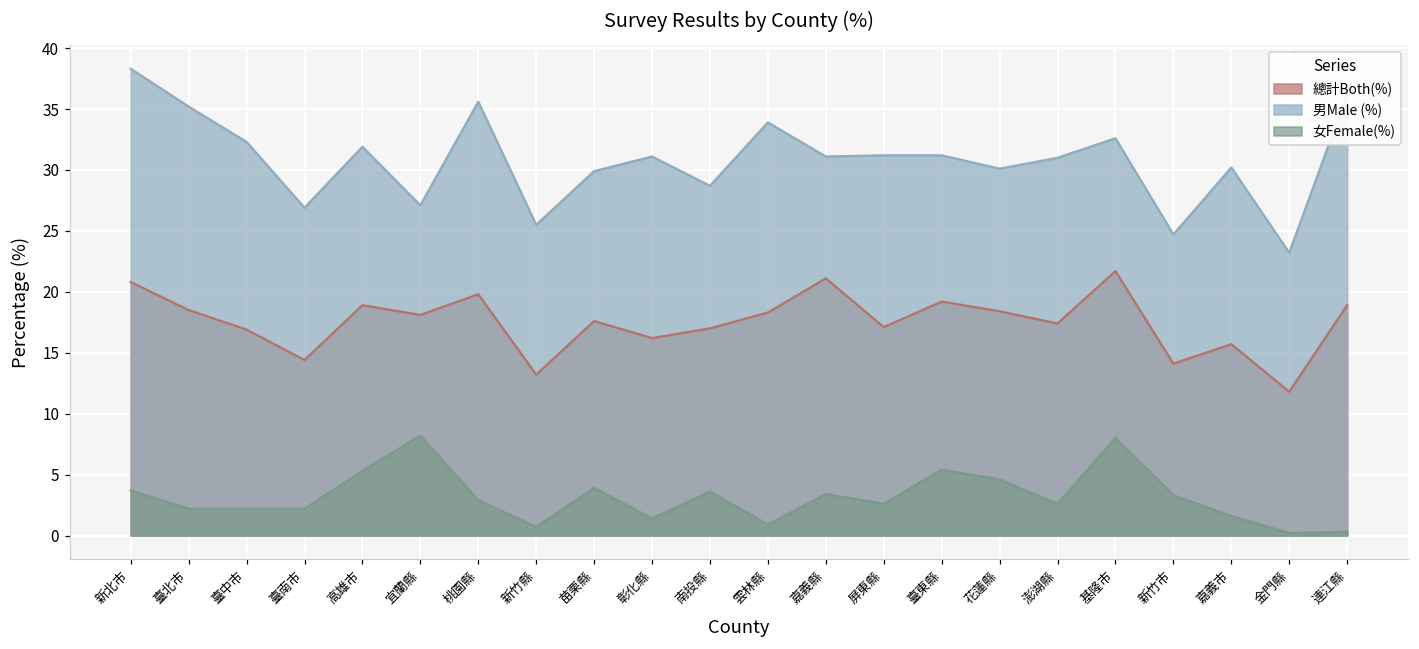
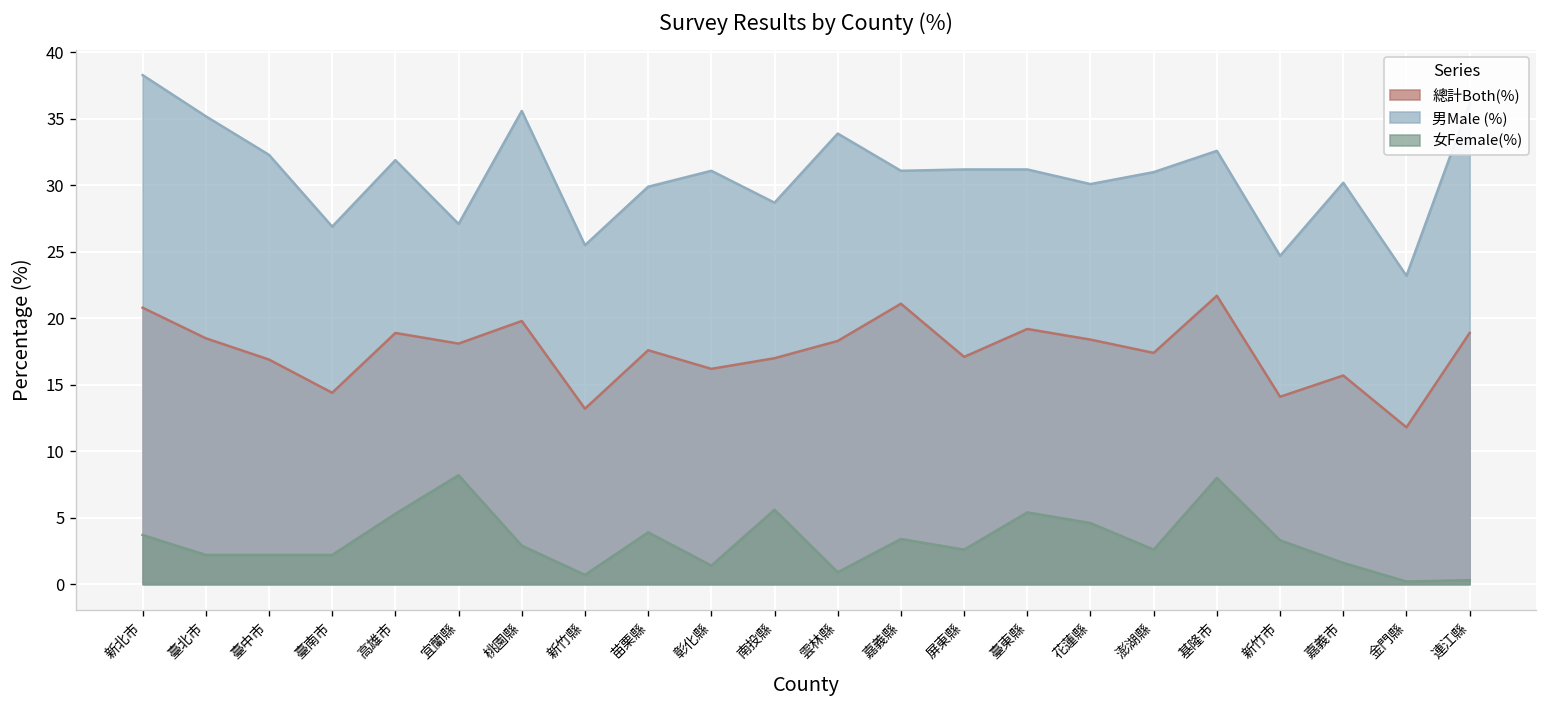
  {
    "總計Both(%)": {
      "新北市": 20.8,
      "臺北市": 18.5,
      "臺中市": 16.9,
      "臺南市": 14.4,
      "高雄市": 18.9,
      "宜蘭縣": 18.1,
      "桃園縣": 19.8,
      "新竹縣": 13.2,
      "苗栗縣": 17.6,
      "彰化縣": 16.2,
      "南投縣": 17.0,
      "雲林縣": 18.3,
      "嘉義縣": 21.1,
      "屏東縣": 17.1,
      "臺東縣": 19.2,
      "花蓮縣": 18.4,
      "澎湖縣": 17.4,
      "基隆市": 21.7,
      "新竹市": 14.1,
      "嘉義市": 15.7,
      "金門縣": 11.8,
      "連江縣": 18.9
    },
    "男Male (%)": {
      "新北市": 38.3,
      "臺北市": 35.2,
      "臺中市": 32.3,
      "臺南市": 26.9,
      "高雄市": 31.9,
      "宜蘭縣": 27.1,
      "桃園縣": 35.6,
      "新竹縣": 25.5,
      "苗栗縣": 29.9,
      "彰化縣": 31.1,
      "南投縣": 28.7,
      "雲林縣": 33.9,
      "嘉義縣": 31.1,
      "屏東縣": 31.2,
      "臺東縣": 31.2,
      "花蓮縣": 30.1,
      "澎湖縣": 31.0,
      "基隆市": 32.6,
      "新竹市": 24.7,
      "嘉義市": 30.2,
      "金門縣": 23.2
    },
    "女Female(%)": {
      "新北市": 3.7,
      "臺北市": 2.2,
      "臺中市": 2.2,
      "臺南市": 2.2,
      "高雄市": 5.3,
      "宜蘭縣": 8.2,
      "桃園縣": 2.9,
      "新竹縣": 0.7,
      "苗栗縣": 3.9,
      "彰化縣": 1.4,
-     "南投縣": 3.6,
+     "南投縣": 5.6,
      "雲林縣": 0.9,
      "嘉義縣": 3.4,
      "屏東縣": 2.6,
      "臺東縣": 5.4,
      "花蓮縣": 4.6,
      "澎湖縣": 2.6,
      "基隆市": 8.0,
      "新竹市": 3.3,
      "嘉義市": 1.6,
      "金門縣": 0.2,
      "連江縣": 0.3
    }
  }
